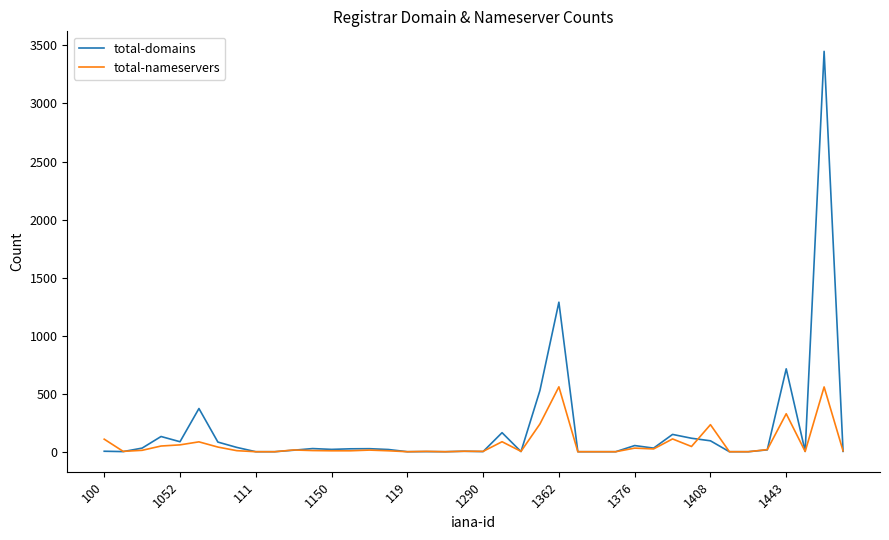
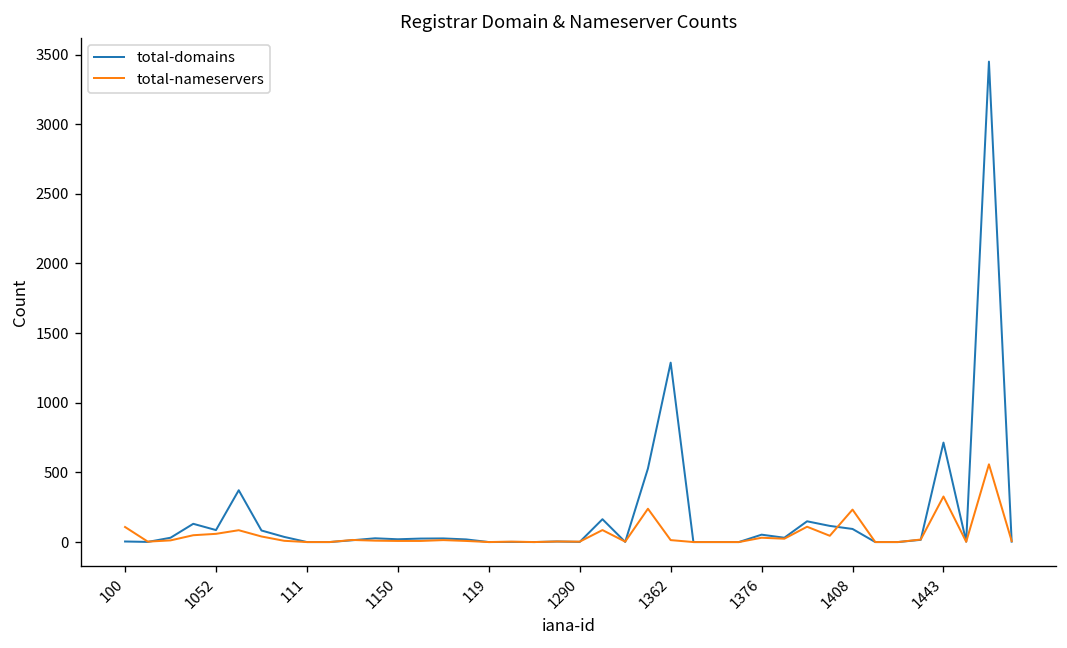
  {
    "total-domains": {
      "100": 0,
      "1052": 90,
      "1362": 1290,
      "1408": 90,
      "1443": 710
    },
    "total-nameservers": {
      "100": 110,
      "1052": 60,
-     "1362": 560,
+     "1362": 10,
      "1408": 230,
      "1443": 330
    }
  }
